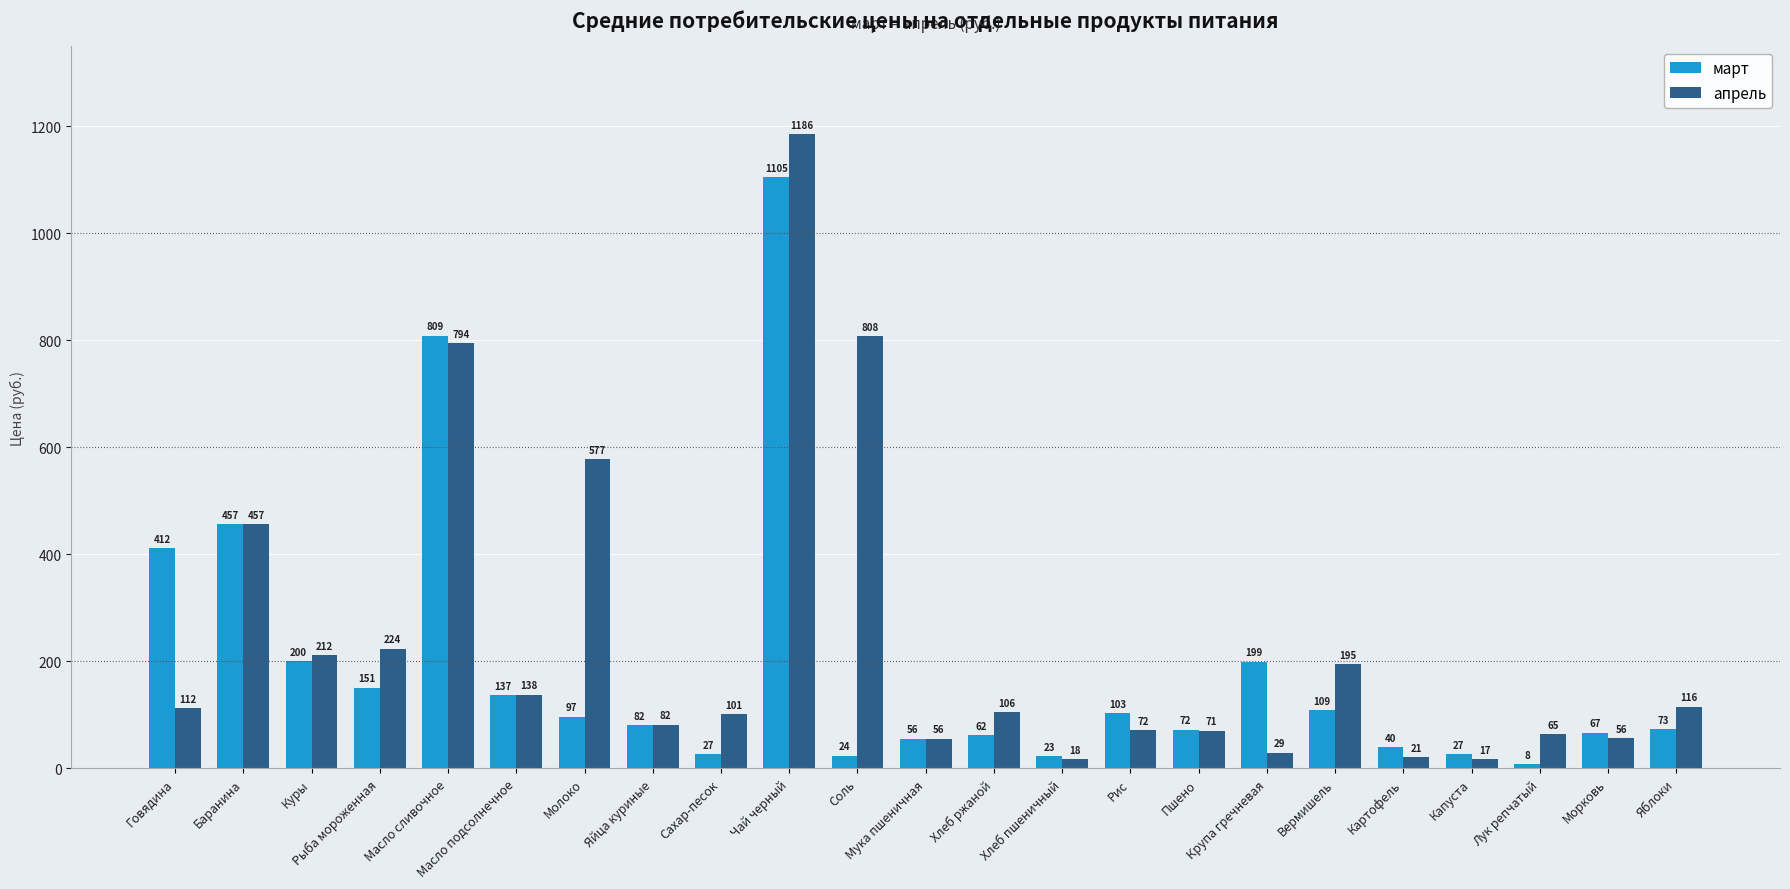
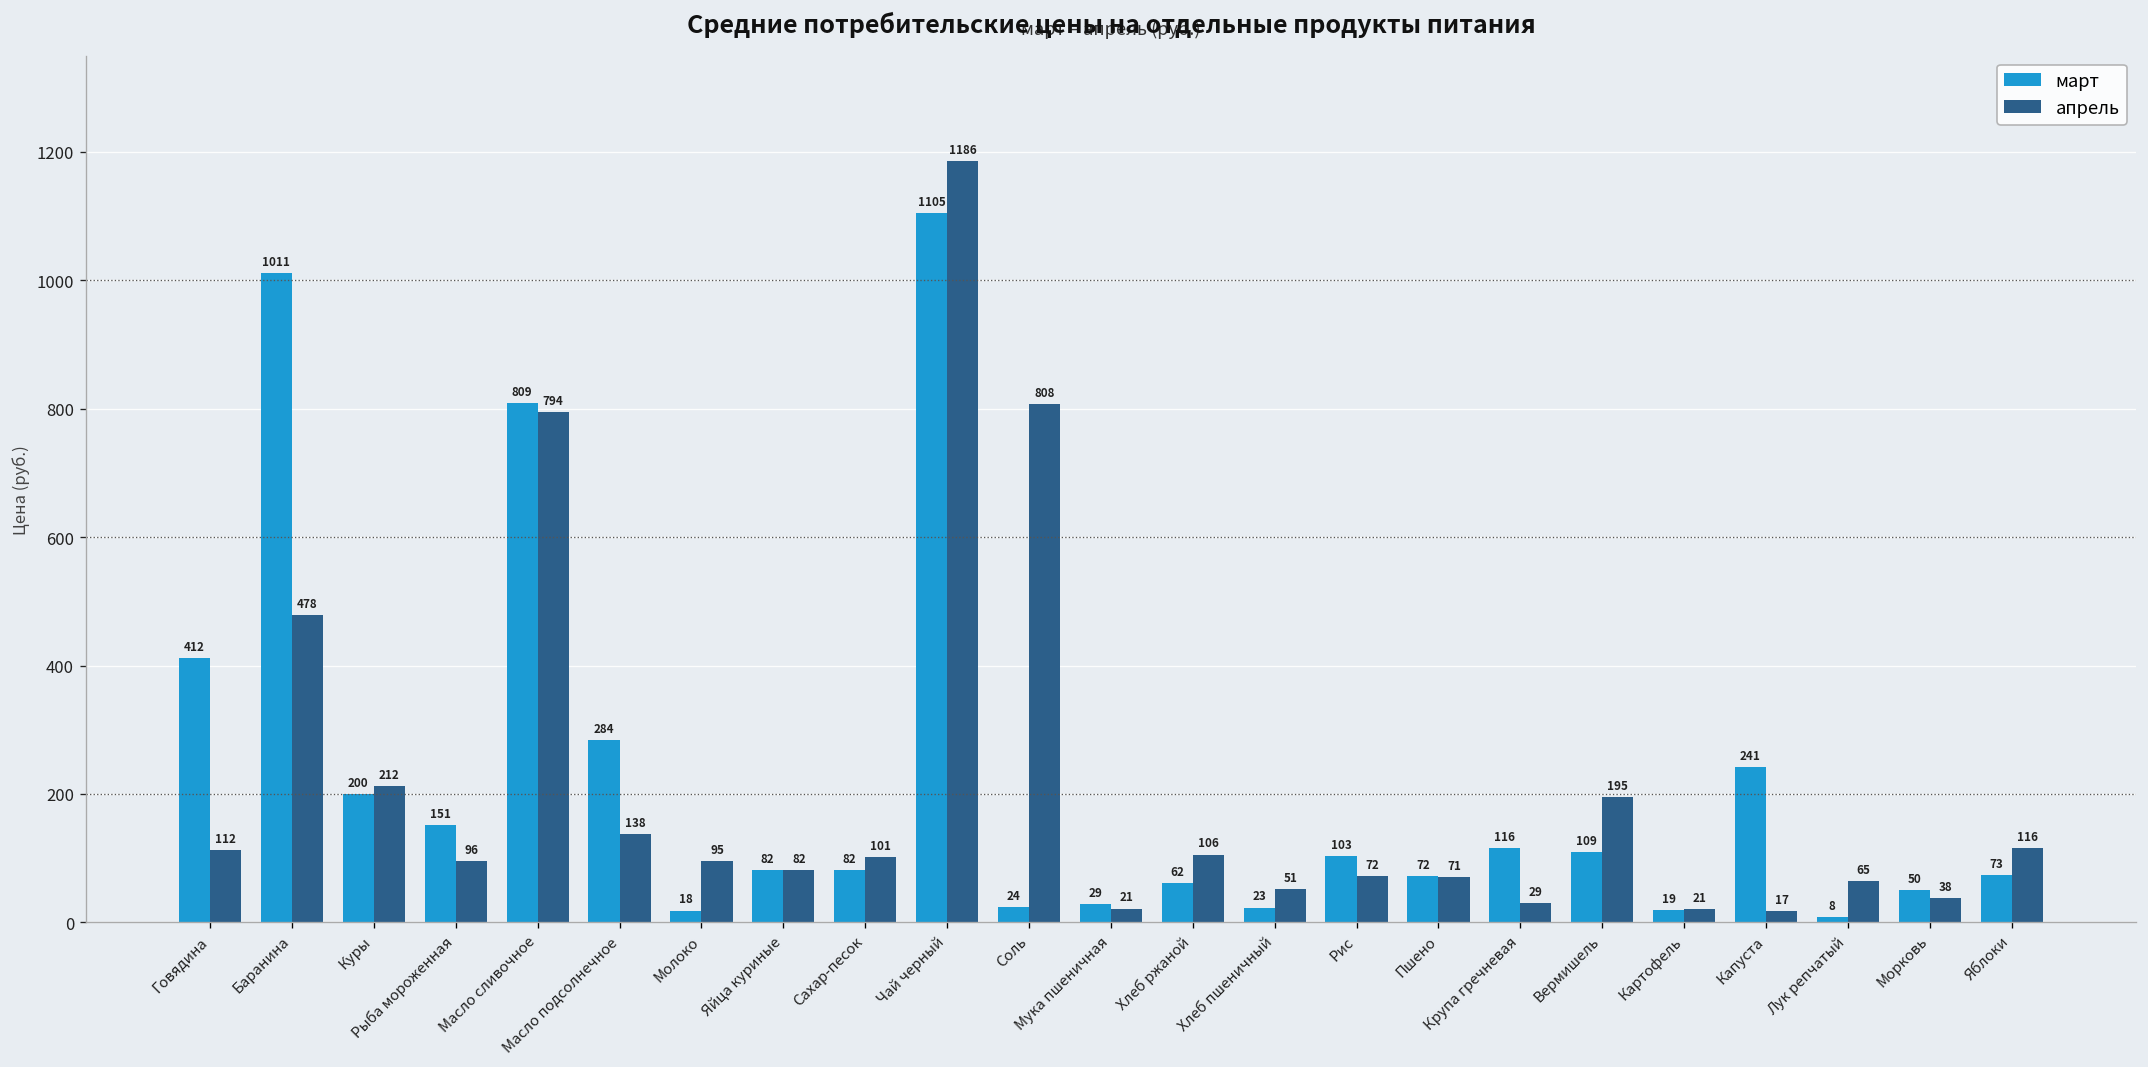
  {
    "март": {
      "Говядина": 412,
-     "Баранина": 457,
+     "Баранина": 1011,
      "Куры": 200,
      "Рыба мороженная": 151,
      "Масло сливочное": 809,
-     "Масло подсолнечное": 137,
-     "Молоко": 97,
+     "Масло подсолнечное": 284,
+     "Молоко": 18,
      "Яйца куриные": 82,
-     "Сахар-песок": 27,
+     "Сахар-песок": 82,
      "Чай черный": 1105,
      "Соль": 24,
-     "Мука пшеничная": 56,
+     "Мука пшеничная": 29,
      "Хлеб ржаной": 62,
      "Хлеб пшеничный": 23,
      "Рис": 103,
      "Пшено": 72,
-     "Крупа гречневая": 199,
+     "Крупа гречневая": 116,
      "Вермишель": 109,
-     "Картофель": 40,
-     "Капуста": 27,
+     "Картофель": 19,
+     "Капуста": 241,
      "Лук репчатый": 8,
-     "Морковь": 67,
+     "Морковь": 50,
      "Яблоки": 73
    },
    "апрель": {
      "Говядина": 112,
-     "Баранина": 457,
+     "Баранина": 478,
      "Куры": 212,
-     "Рыба мороженная": 224,
+     "Рыба мороженная": 96,
      "Масло сливочное": 794,
      "Масло подсолнечное": 138,
-     "Молоко": 577,
+     "Молоко": 95,
      "Яйца куриные": 82,
      "Сахар-песок": 101,
      "Чай черный": 1186,
      "Соль": 808,
-     "Мука пшеничная": 56,
+     "Мука пшеничная": 21,
      "Хлеб ржаной": 106,
-     "Хлеб пшеничный": 18,
+     "Хлеб пшеничный": 51,
      "Рис": 72,
      "Пшено": 71,
      "Крупа гречневая": 29,
      "Вермишель": 195,
      "Картофель": 21,
      "Капуста": 17,
      "Лук репчатый": 65,
-     "Морковь": 56,
+     "Морковь": 38,
      "Яблоки": 116
    }
  }
